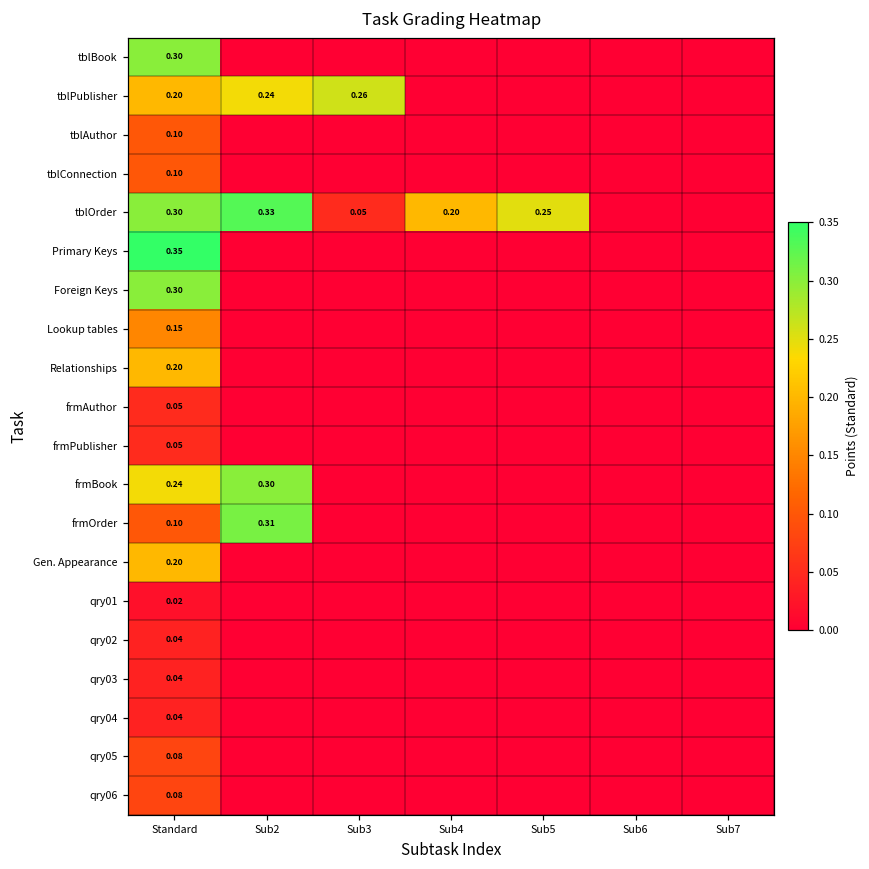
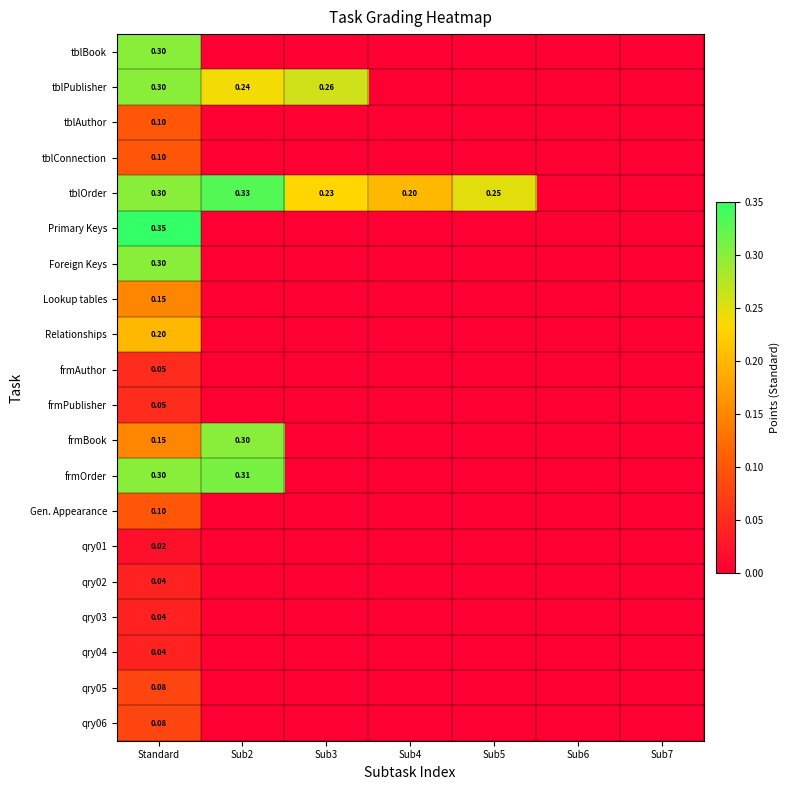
  {
    "tblBook": {
      "Standard": 0.30
    },
    "tblPublisher": {
-     "Standard": 0.20,
+     "Standard": 0.30,
      "Sub2": 0.24,
      "Sub3": 0.26
    },
    "tblAuthor": {
      "Standard": 0.10
    },
    "tblConnection": {
      "Standard": 0.10
    },
    "tblOrder": {
      "Standard": 0.30,
      "Sub2": 0.33,
-     "Sub3": 0.05,
+     "Sub3": 0.23,
      "Sub4": 0.20,
      "Sub5": 0.25
    },
    "Primary Keys": {
      "Standard": 0.35
    },
    "Foreign Keys": {
      "Standard": 0.30
    },
    "Lookup tables": {
      "Standard": 0.15
    },
    "Relationships": {
      "Standard": 0.20
    },
    "frmAuthor": {
      "Standard": 0.05
    },
    "frmPublisher": {
      "Standard": 0.05
    },
    "frmBook": {
-     "Standard": 0.24,
+     "Standard": 0.15,
      "Sub2": 0.30
    },
    "frmOrder": {
-     "Standard": 0.10,
+     "Standard": 0.30,
      "Sub2": 0.31
    },
    "Gen. Appearance": {
-     "Standard": 0.20
+     "Standard": 0.10
    },
    "qry01": {
      "Standard": 0.02
    },
    "qry02": {
      "Standard": 0.04
    },
    "qry03": {
      "Standard": 0.04
    },
    "qry04": {
      "Standard": 0.04
    },
    "qry05": {
      "Standard": 0.08
    },
    "qry06": {
      "Standard": 0.08
    }
  }
